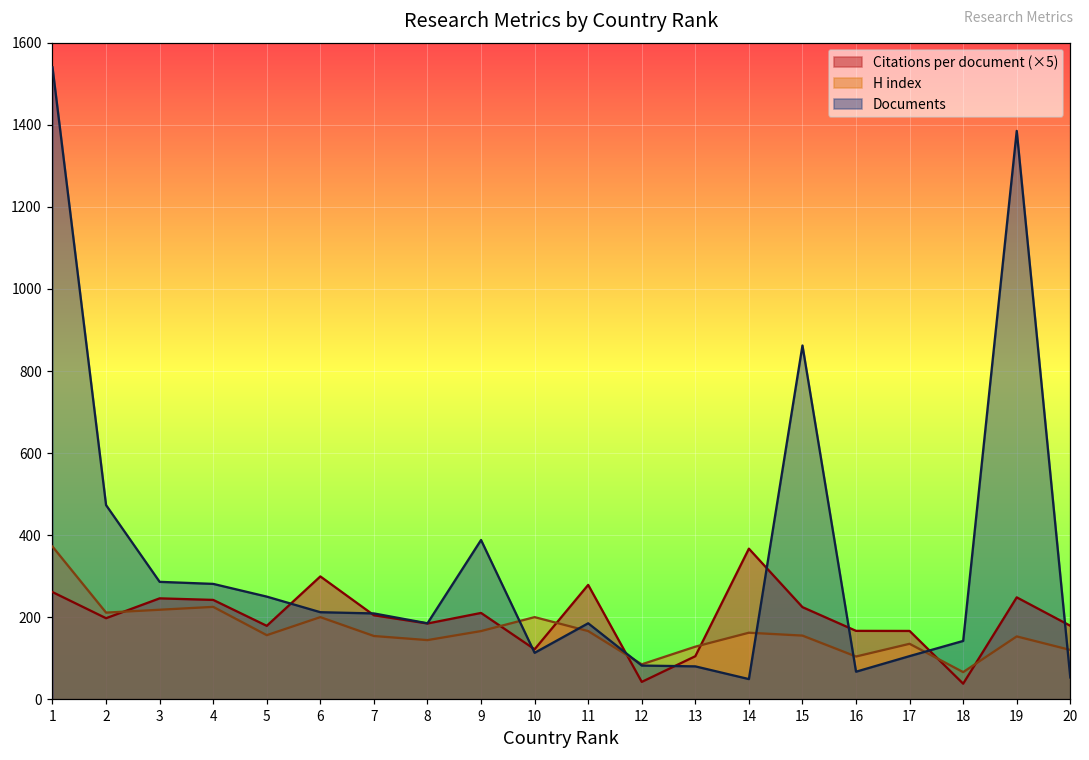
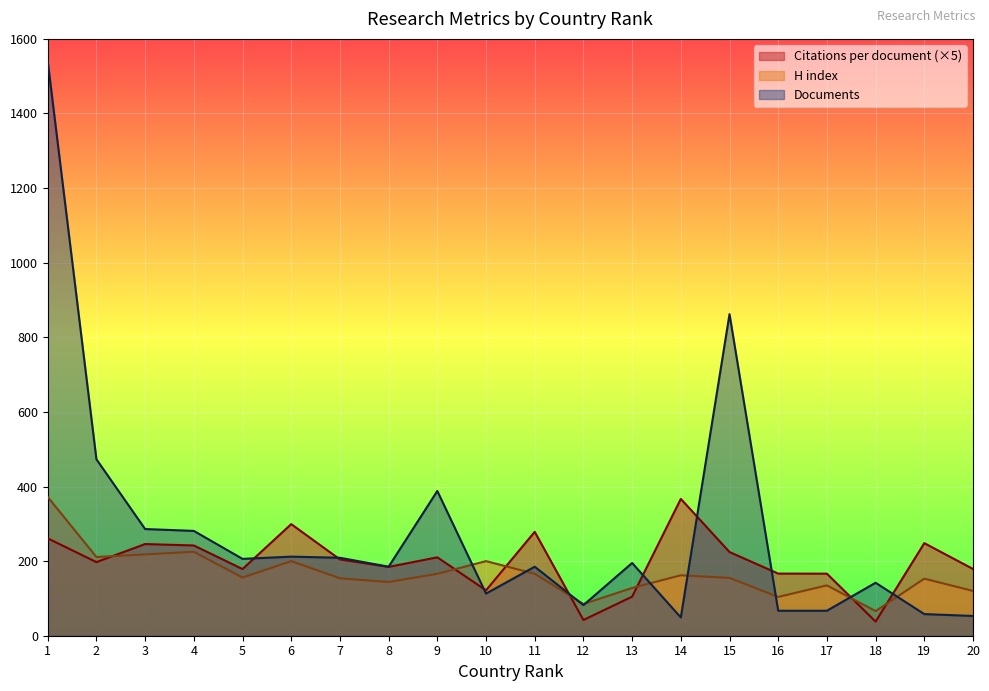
  {
    "Documents": {
      "1": 1540,
      "2": 470,
      "3": 290,
      "4": 280,
-     "5": 250,
+     "5": 210,
      "6": 210,
      "9": 390,
      "10": 110,
      "11": 190,
-     "13": 80,
+     "13": 200,
      "14": 50,
      "15": 860,
      "16": 70,
-     "17": 110,
+     "17": 70,
      "18": 140,
-     "19": 1390,
+     "19": 60,
      "20": 50
    }
  }
